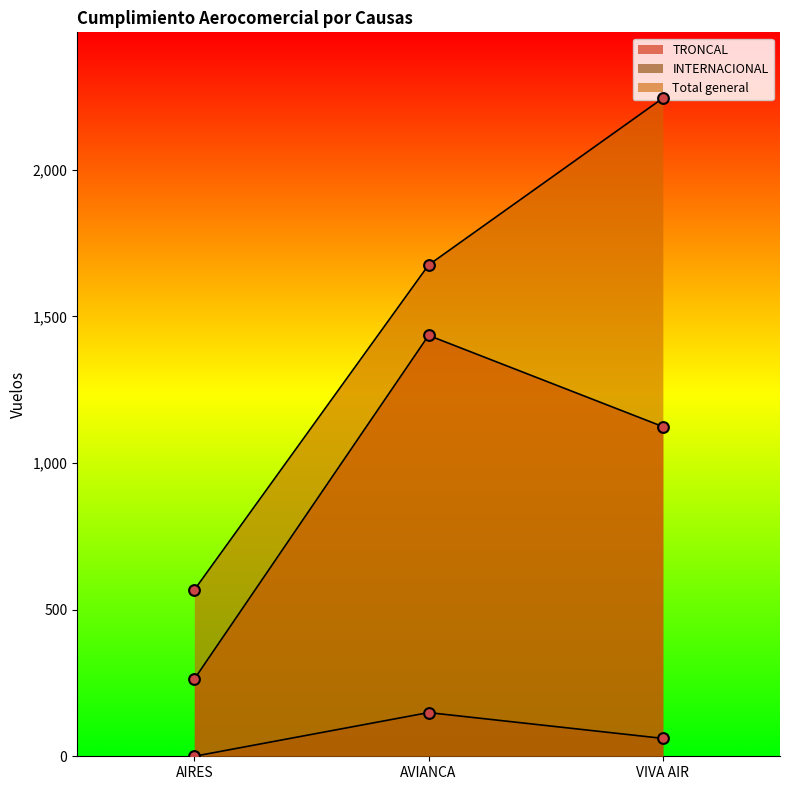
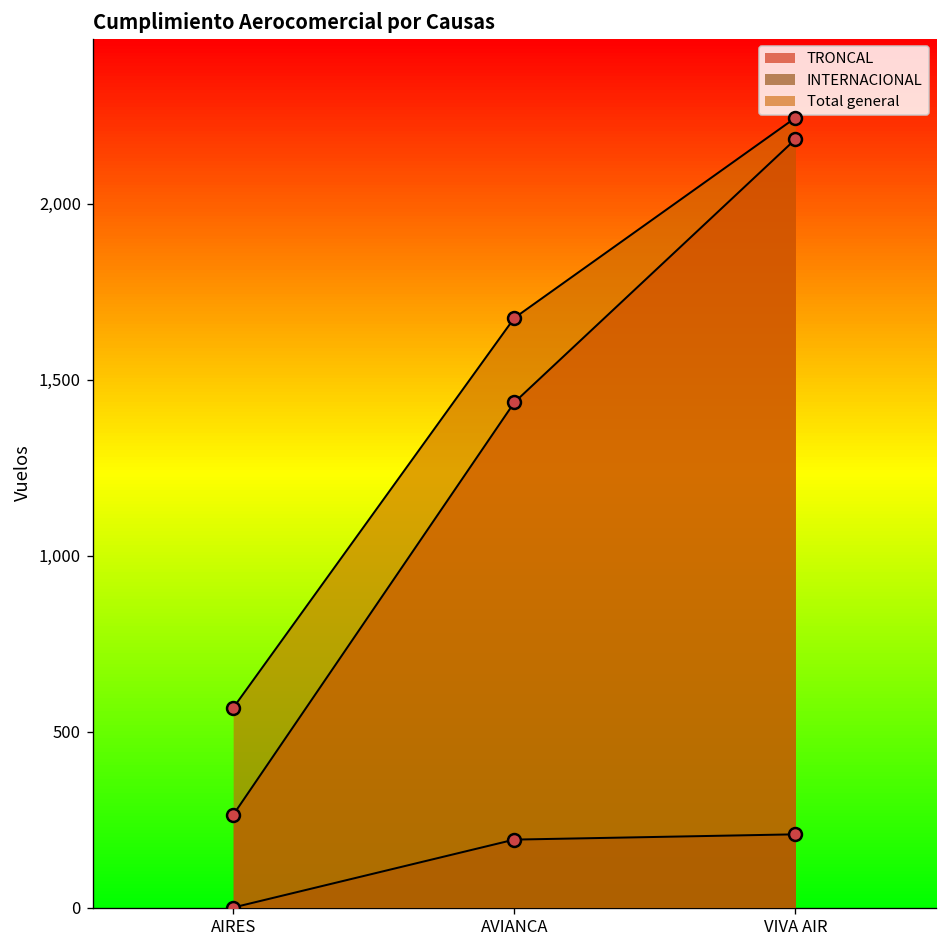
  {
    "TRONCAL": {
      "AIRES": "260",
      "AVIANCA": "1,440",
-     "VIVA AIR": "1,120"
+     "VIVA AIR": "2,180"
    },
    "INTERNACIONAL": {
      "AIRES": "0",
-     "AVIANCA": "150",
-     "VIVA AIR": "60"
+     "AVIANCA": "190",
+     "VIVA AIR": "210"
    },
    "Total general": {
      "AIRES": "570",
      "AVIANCA": "1,680"
    }
  }
